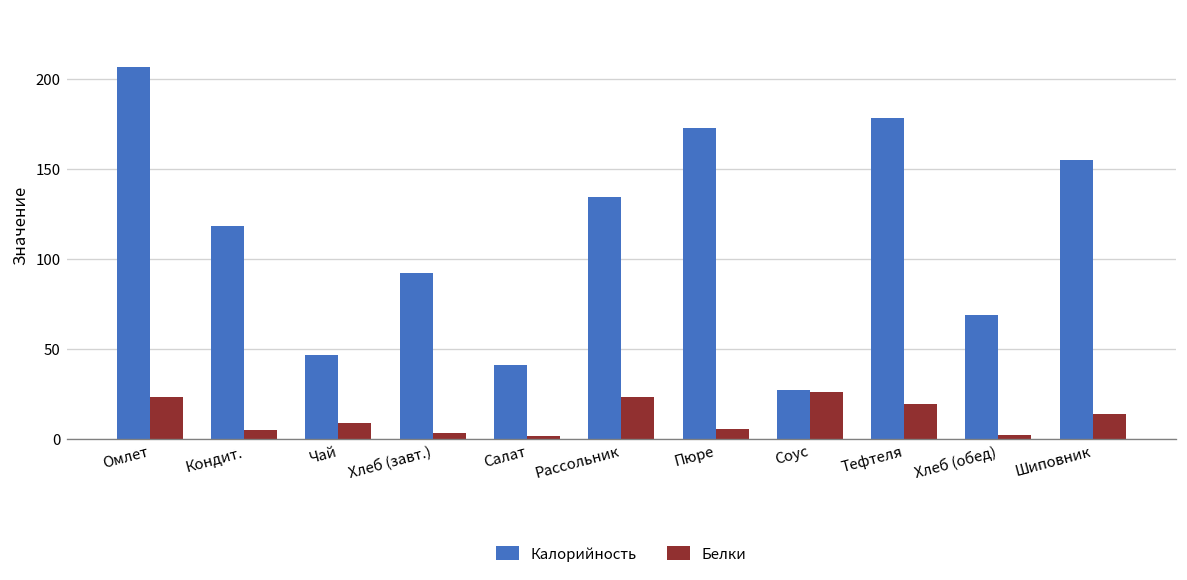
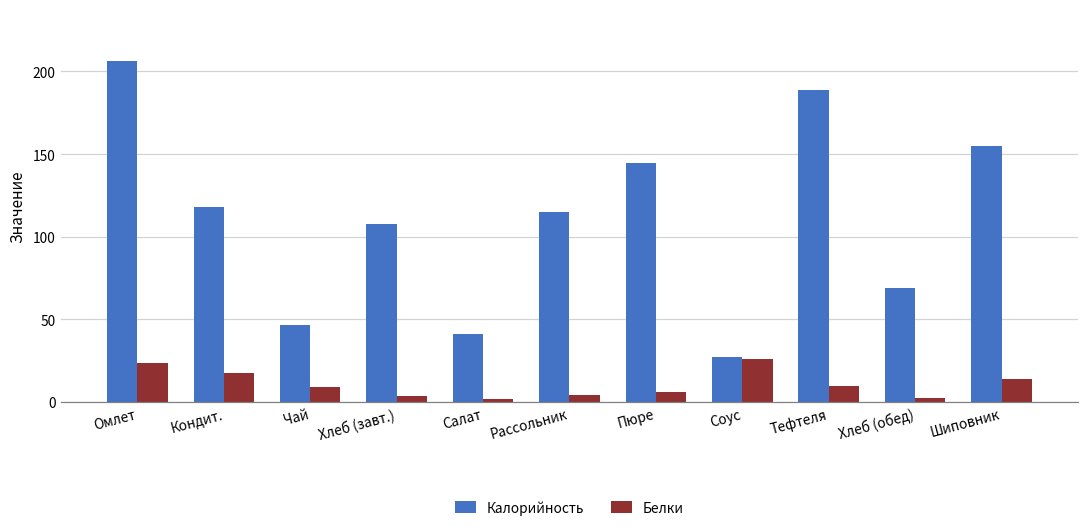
  {
    "Калорийность": {
      "Омлет": 206,
      "Кондит.": 118,
      "Чай": 47,
-     "Хлеб (завт.)": 92,
+     "Хлеб (завт.)": 107,
      "Салат": 41,
-     "Рассольник": 134,
-     "Пюре": 173,
+     "Рассольник": 115,
+     "Пюре": 145,
      "Соус": 27,
-     "Тефтеля": 178,
+     "Тефтеля": 189,
      "Хлеб (обед)": 69,
      "Шиповник": 155
    },
    "Белки": {
      "Омлет": 23,
-     "Кондит.": 5,
+     "Кондит.": 17,
      "Чай": 9,
      "Хлеб (завт.)": 3,
      "Салат": 2,
-     "Рассольник": 23,
+     "Рассольник": 4,
      "Пюре": 6,
      "Соус": 26,
-     "Тефтеля": 19,
+     "Тефтеля": 10,
      "Хлеб (обед)": 2,
      "Шиповник": 14
    }
  }
